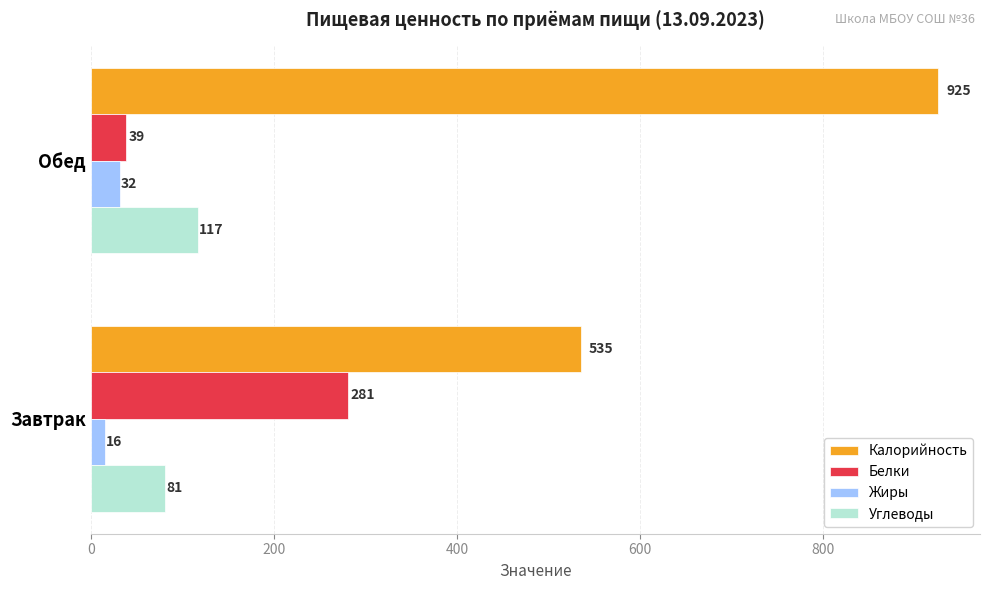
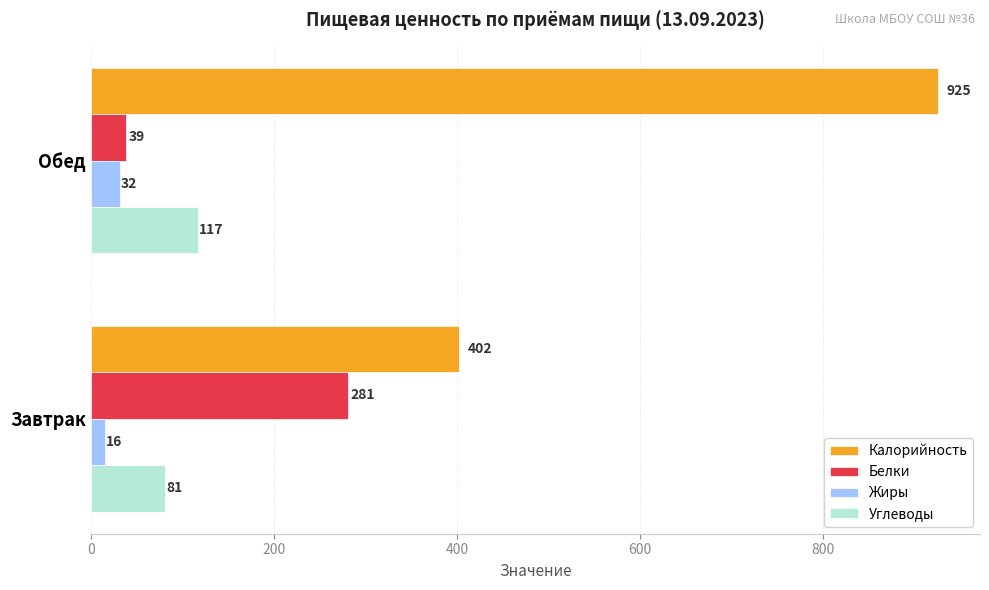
  {
    "Калорийность": {
      "Обед": 925,
-     "Завтрак": 535
+     "Завтрак": 402
    },
    "Белки": {
      "Обед": 39,
      "Завтрак": 281
    }
  }
